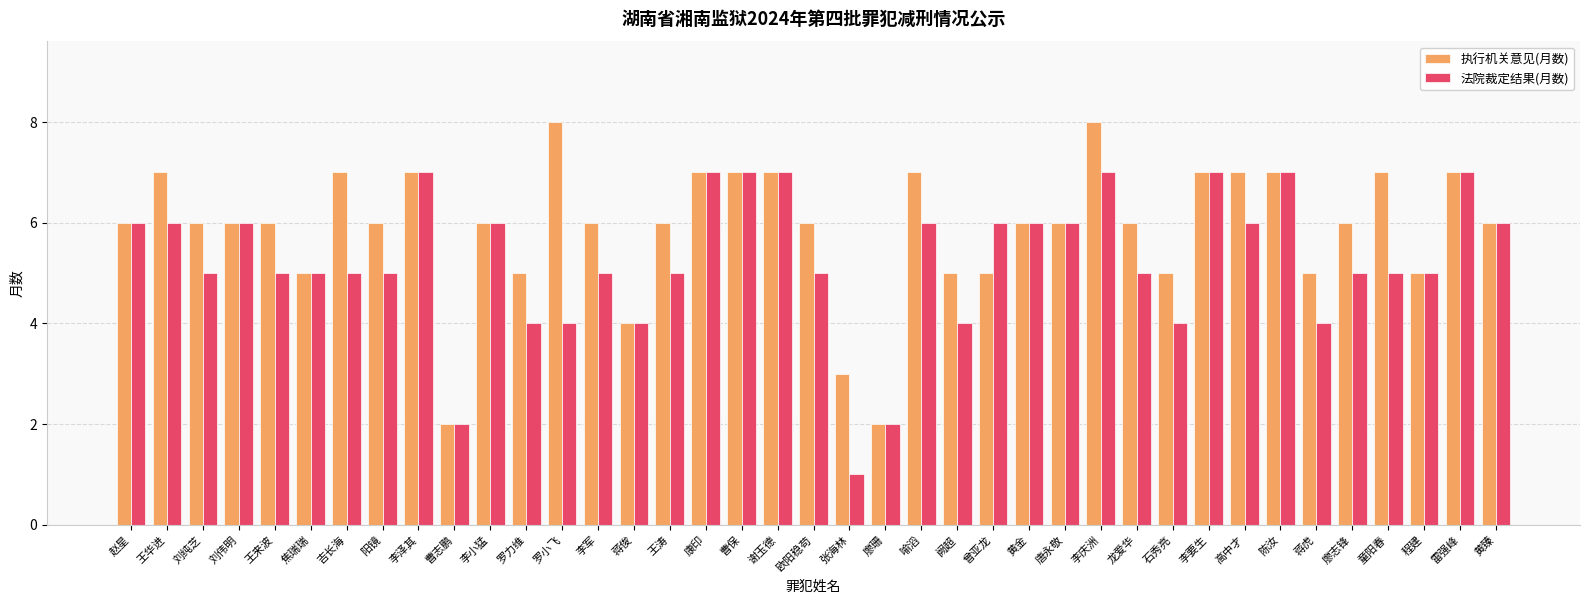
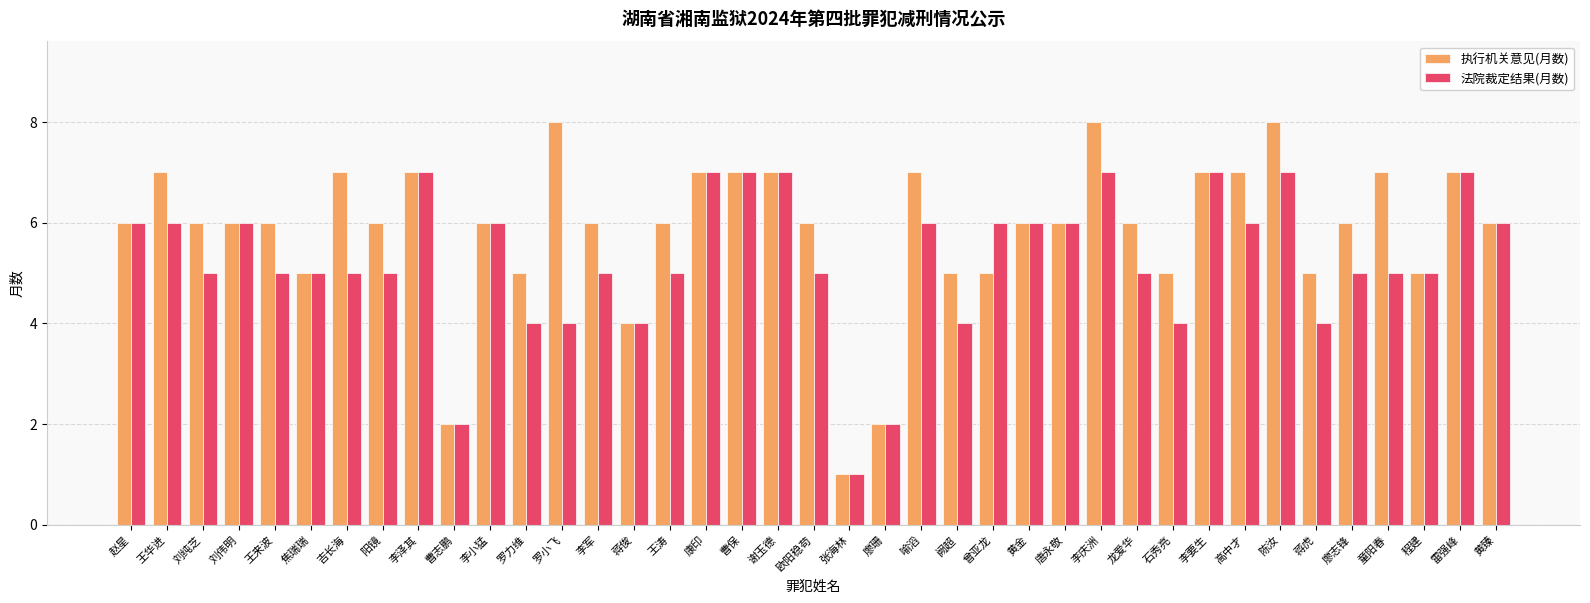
  {
    "执行机关意见(月数)": {
      "赵星": 6,
      "王华进": 7,
      "刘纯芝": 6,
      "刘伟明": 6,
      "王来波": 6,
      "焦瑞瑞": 5,
      "吉长海": 7,
      "阳镜": 6,
      "李泽其": 7,
      "曹志鹏": 2,
      "李小猛": 6,
      "罗力维": 5,
      "罗小飞": 8,
      "李军": 6,
      "蒋俊": 4,
      "王涛": 6,
      "康印": 7,
      "曹保": 7,
      "谢玉德": 7,
      "欧阳稳苟": 6,
-     "张海林": 3,
+     "张海林": 1,
      "廖珊": 2,
      "喻滔": 7,
      "阙超": 5,
      "曾亚龙": 5,
      "黄金": 6,
      "唐永敬": 6,
      "李庆洲": 8,
      "龙爱华": 6,
      "石秀亮": 5,
      "李要生": 7,
      "高中才": 7,
-     "陈汝": 7,
+     "陈汝": 8,
      "蒋虎": 5,
      "廖志锋": 6,
      "童阳春": 7,
      "程建": 5,
      "雷强峰": 7,
      "黄臻": 6
    },
    "法院裁定结果(月数)": {
      "赵星": 6,
      "王华进": 6,
      "刘纯芝": 5,
      "刘伟明": 6,
      "王来波": 5,
      "焦瑞瑞": 5,
      "吉长海": 5,
      "阳镜": 5,
      "李泽其": 7,
      "曹志鹏": 2,
      "李小猛": 6,
      "罗力维": 4,
      "罗小飞": 4,
      "李军": 5,
      "蒋俊": 4,
      "王涛": 5,
      "康印": 7,
      "曹保": 7,
      "谢玉德": 7,
      "欧阳稳苟": 5,
      "张海林": 1,
      "廖珊": 2,
      "喻滔": 6,
      "阙超": 4,
      "曾亚龙": 6,
      "黄金": 6,
      "唐永敬": 6,
      "李庆洲": 7,
      "龙爱华": 5,
      "石秀亮": 4,
      "李要生": 7,
      "高中才": 6,
      "陈汝": 7,
      "蒋虎": 4,
      "廖志锋": 5,
      "童阳春": 5,
      "程建": 5,
      "雷强峰": 7,
      "黄臻": 6
    }
  }
